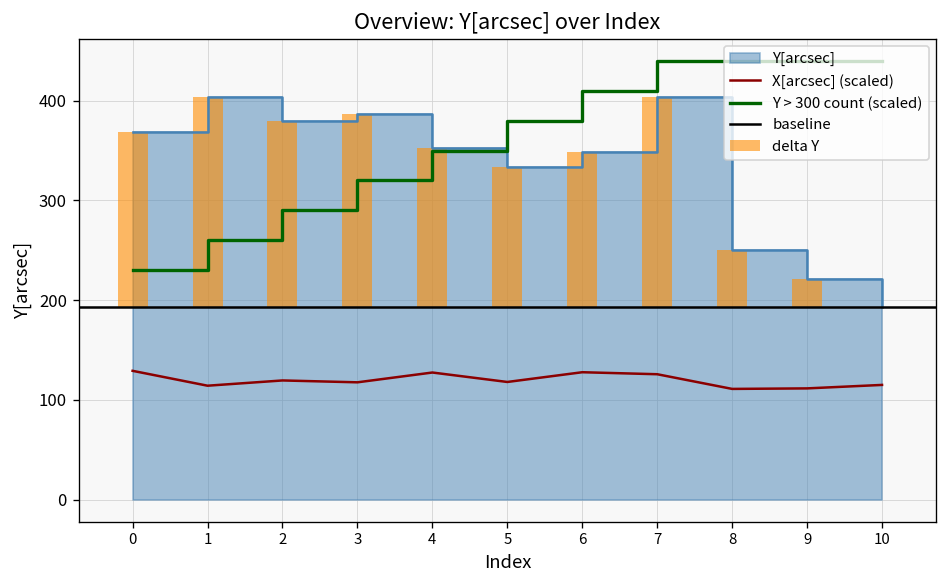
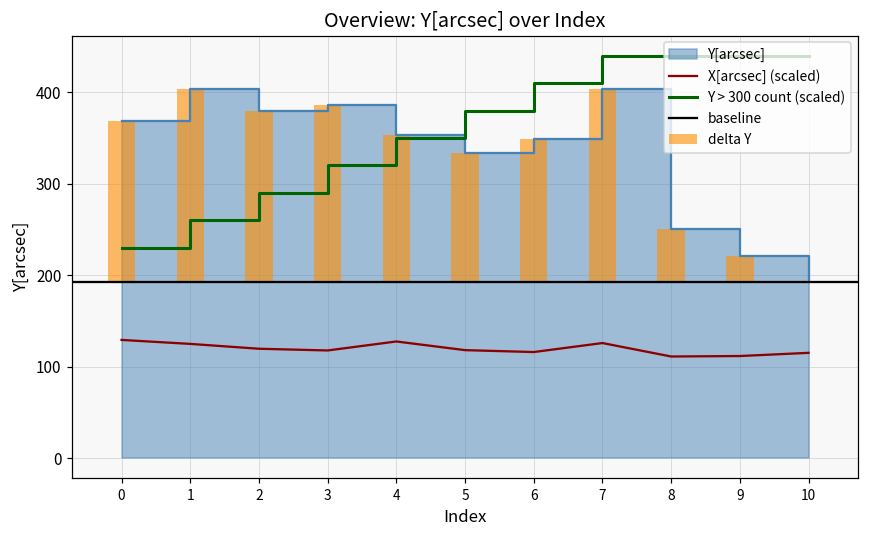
  {
    "delta Y": {
      "0": 370,
      "1": 400,
      "2": 380,
      "3": 390,
      "4": 350,
      "5": 330,
      "6": 350,
      "7": 400,
      "8": 250,
      "9": 220
    },
    "X[arcsec] (scaled)": {
      "0": 130,
-     "1": 110,
+     "1": 120,
      "2": 120,
      "3": 120,
      "4": 130,
      "5": 120,
-     "6": 130,
+     "6": 120,
      "7": 130,
      "8": 110,
      "9": 110,
      "10": 120
    },
    "Y > 300 count (scaled)": {
      "0": 230,
      "1": 260,
      "2": 290,
      "3": 320,
      "5": 380,
      "6": 410,
      "7": 440
    }
  }
